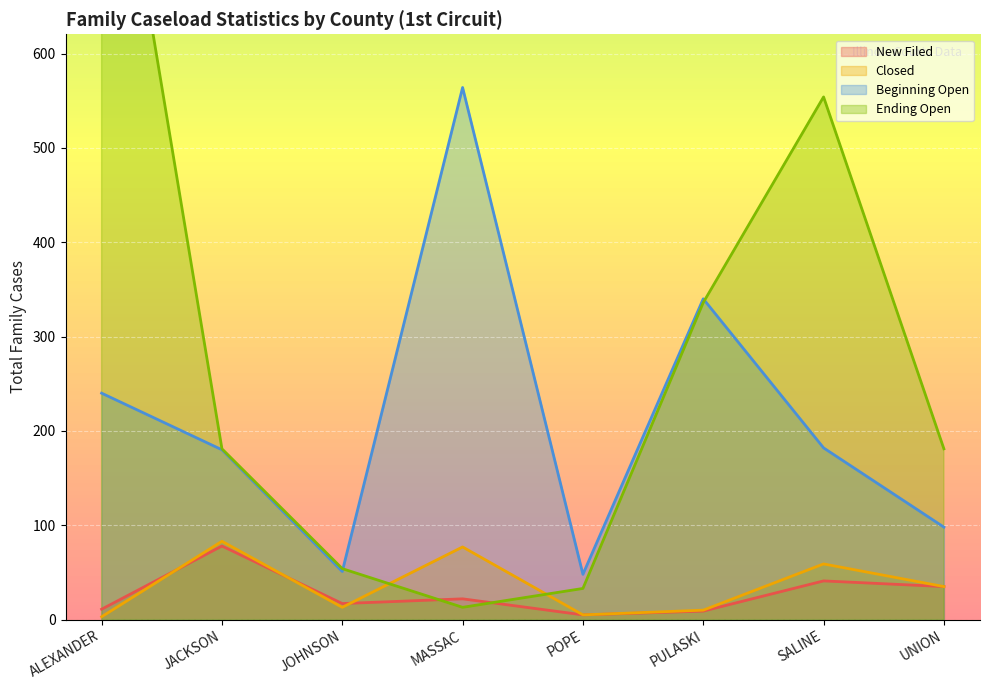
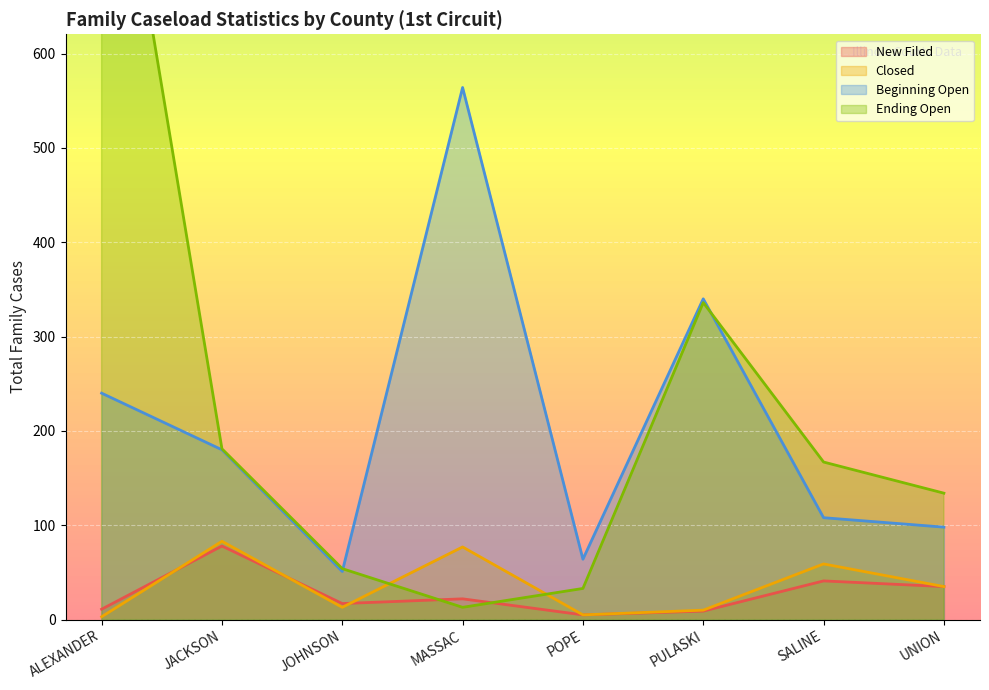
  {
    "Beginning Open": {
      "ALEXANDER": 240,
      "JOHNSON": 50,
      "MASSAC": 560,
-     "POPE": 50,
+     "POPE": 60,
      "PULASKI": 340,
-     "SALINE": 180,
+     "SALINE": 110,
      "UNION": 100
    },
    "Ending Open": {
      "JOHNSON": 50,
      "MASSAC": 10,
      "POPE": 30,
      "PULASKI": 340,
-     "SALINE": 550,
-     "UNION": 180
+     "SALINE": 170,
+     "UNION": 130
    }
  }
